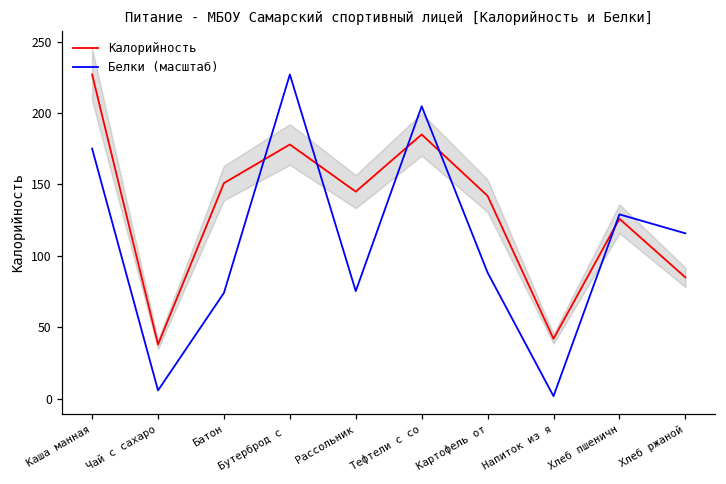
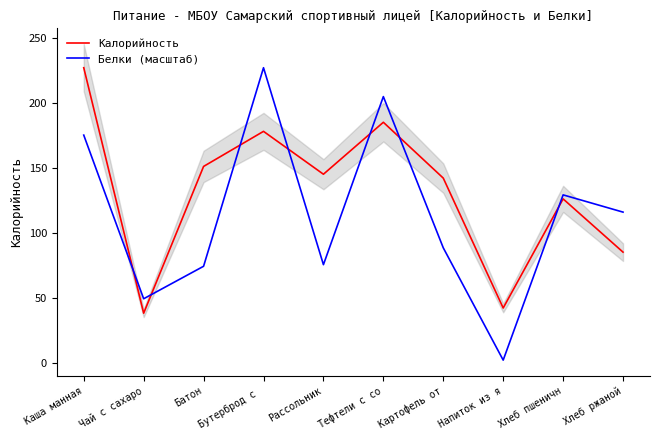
  {
    "Калорийность": {
      "Каша манная": 227,
      "Чай с сахаро": 38,
      "Батон": 151,
      "Бутерброд с": 178,
      "Рассольник": 145,
      "Тефтели с со": 185,
      "Картофель от": 142,
      "Напиток из я": 42,
      "Хлеб пшеничн": 126,
      "Хлеб ржаной": 85
    },
    "Белки (масштаб)": {
      "Каша манная": 175,
-     "Чай с сахаро": 6,
+     "Чай с сахаро": 49,
      "Батон": 74,
      "Бутерброд с": 227,
      "Рассольник": 75,
      "Тефтели с со": 205,
      "Картофель от": 88,
      "Напиток из я": 2,
      "Хлеб пшеничн": 129,
      "Хлеб ржаной": 116
    }
  }
